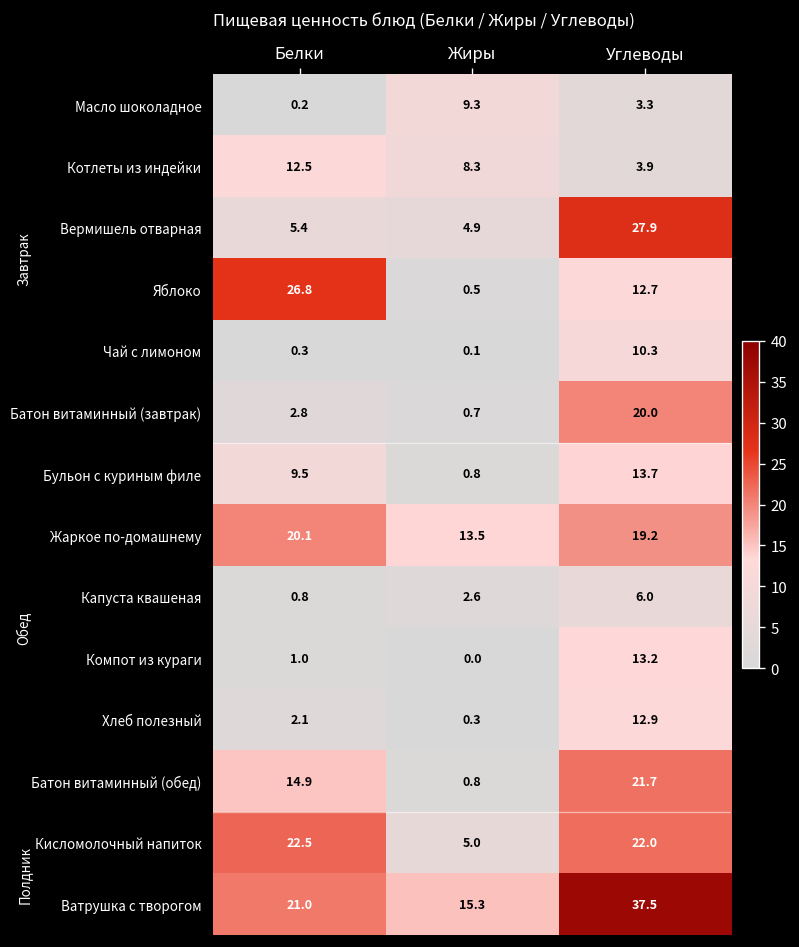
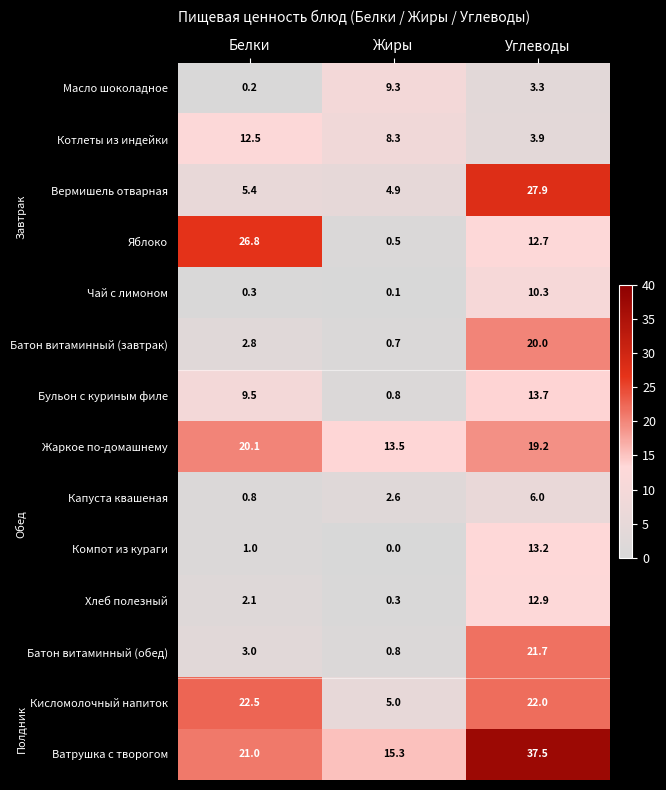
  {
    "Масло шоколадное": {
      "Белки": 0.2,
      "Жиры": 9.3,
      "Углеводы": 3.3
    },
    "Котлеты из индейки": {
      "Белки": 12.5,
      "Жиры": 8.3,
      "Углеводы": 3.9
    },
    "Вермишель отварная": {
      "Белки": 5.4,
      "Жиры": 4.9,
      "Углеводы": 27.9
    },
    "Яблоко": {
      "Белки": 26.8,
      "Жиры": 0.5,
      "Углеводы": 12.7
    },
    "Чай с лимоном": {
      "Белки": 0.3,
      "Жиры": 0.1,
      "Углеводы": 10.3
    },
    "Батон витаминный (завтрак)": {
      "Белки": 2.8,
      "Жиры": 0.7,
      "Углеводы": 20.0
    },
    "Бульон с куриным филе": {
      "Белки": 9.5,
      "Жиры": 0.8,
      "Углеводы": 13.7
    },
    "Жаркое по-домашнему": {
      "Белки": 20.1,
      "Жиры": 13.5,
      "Углеводы": 19.2
    },
    "Капуста квашеная": {
      "Белки": 0.8,
      "Жиры": 2.6,
      "Углеводы": 6.0
    },
    "Компот из кураги": {
      "Белки": 1.0,
      "Жиры": 0.0,
      "Углеводы": 13.2
    },
    "Хлеб полезный": {
      "Белки": 2.1,
      "Жиры": 0.3,
      "Углеводы": 12.9
    },
    "Батон витаминный (обед)": {
-     "Белки": 14.9,
+     "Белки": 3.0,
      "Жиры": 0.8,
      "Углеводы": 21.7
    },
    "Кисломолочный напиток": {
      "Белки": 22.5,
      "Жиры": 5.0,
      "Углеводы": 22.0
    },
    "Ватрушка с творогом": {
      "Белки": 21.0,
      "Жиры": 15.3,
      "Углеводы": 37.5
    }
  }
